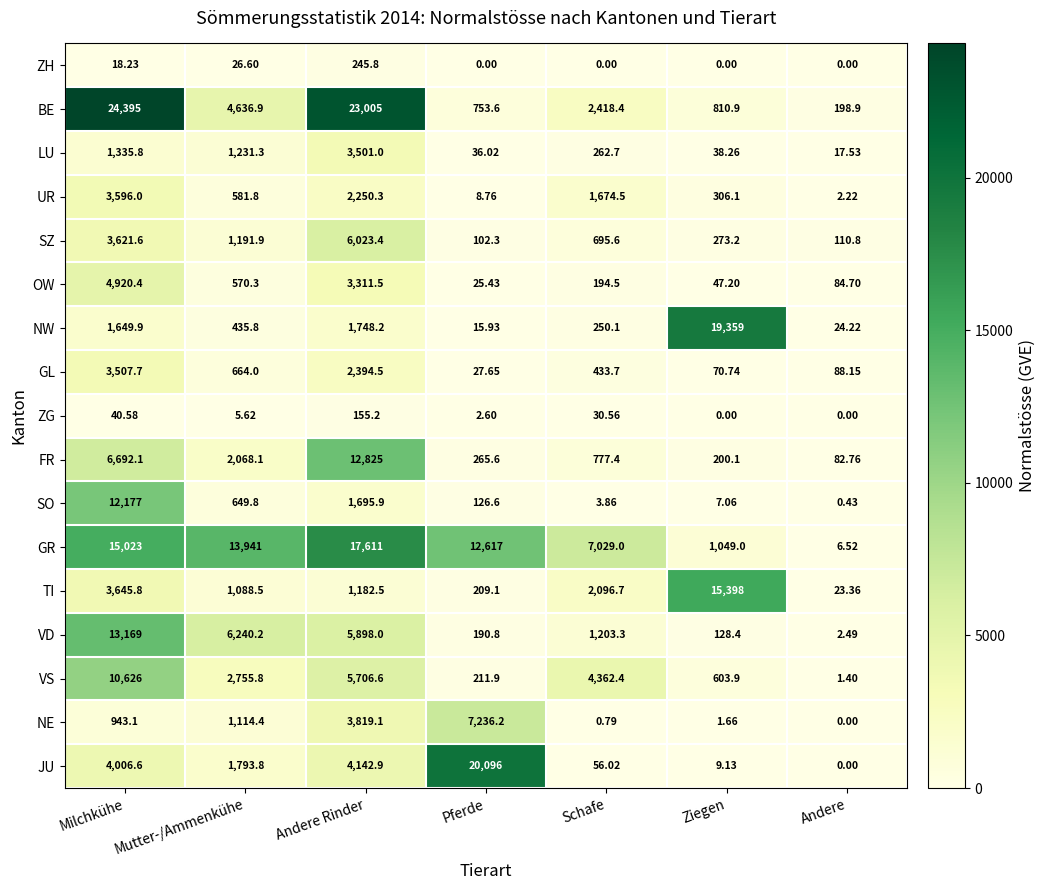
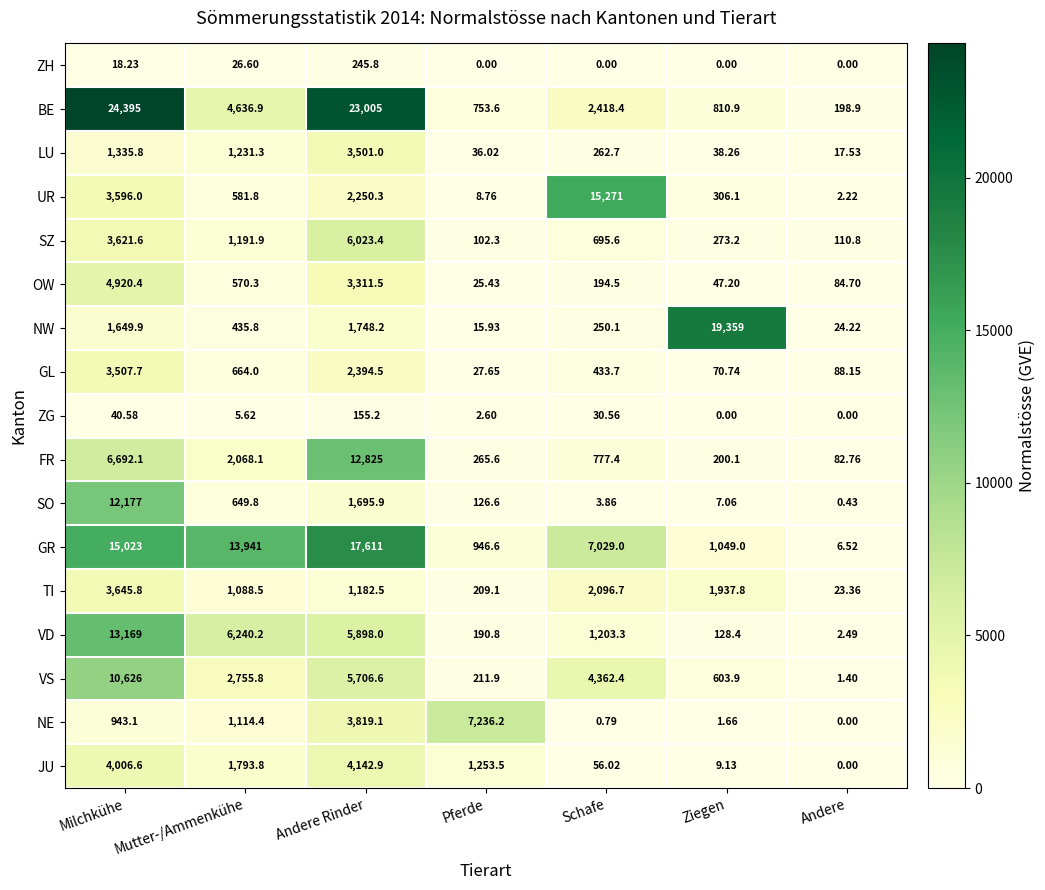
  {
    "ZH": {
      "Milchkühe": "18.23",
      "Mutter-/Ammenkühe": "26.60",
      "Andere Rinder": "245.8",
      "Pferde": "0.00",
      "Schafe": "0.00",
      "Ziegen": "0.00",
      "Andere": "0.00"
    },
    "BE": {
      "Milchkühe": "24,395",
      "Mutter-/Ammenkühe": "4,636.9",
      "Andere Rinder": "23,005",
      "Pferde": "753.6",
      "Schafe": "2,418.4",
      "Ziegen": "810.9",
      "Andere": "198.9"
    },
    "LU": {
      "Milchkühe": "1,335.8",
      "Mutter-/Ammenkühe": "1,231.3",
      "Andere Rinder": "3,501.0",
      "Pferde": "36.02",
      "Schafe": "262.7",
      "Ziegen": "38.26",
      "Andere": "17.53"
    },
    "UR": {
      "Milchkühe": "3,596.0",
      "Mutter-/Ammenkühe": "581.8",
      "Andere Rinder": "2,250.3",
      "Pferde": "8.76",
-     "Schafe": "1,674.5",
+     "Schafe": "15,271",
      "Ziegen": "306.1",
      "Andere": "2.22"
    },
    "SZ": {
      "Milchkühe": "3,621.6",
      "Mutter-/Ammenkühe": "1,191.9",
      "Andere Rinder": "6,023.4",
      "Pferde": "102.3",
      "Schafe": "695.6",
      "Ziegen": "273.2",
      "Andere": "110.8"
    },
    "OW": {
      "Milchkühe": "4,920.4",
      "Mutter-/Ammenkühe": "570.3",
      "Andere Rinder": "3,311.5",
      "Pferde": "25.43",
      "Schafe": "194.5",
      "Ziegen": "47.20",
      "Andere": "84.70"
    },
    "NW": {
      "Milchkühe": "1,649.9",
      "Mutter-/Ammenkühe": "435.8",
      "Andere Rinder": "1,748.2",
      "Pferde": "15.93",
      "Schafe": "250.1",
      "Ziegen": "19,359",
      "Andere": "24.22"
    },
    "GL": {
      "Milchkühe": "3,507.7",
      "Mutter-/Ammenkühe": "664.0",
      "Andere Rinder": "2,394.5",
      "Pferde": "27.65",
      "Schafe": "433.7",
      "Ziegen": "70.74",
      "Andere": "88.15"
    },
    "ZG": {
      "Milchkühe": "40.58",
      "Mutter-/Ammenkühe": "5.62",
      "Andere Rinder": "155.2",
      "Pferde": "2.60",
      "Schafe": "30.56",
      "Ziegen": "0.00",
      "Andere": "0.00"
    },
    "FR": {
      "Milchkühe": "6,692.1",
      "Mutter-/Ammenkühe": "2,068.1",
      "Andere Rinder": "12,825",
      "Pferde": "265.6",
      "Schafe": "777.4",
      "Ziegen": "200.1",
      "Andere": "82.76"
    },
    "SO": {
      "Milchkühe": "12,177",
      "Mutter-/Ammenkühe": "649.8",
      "Andere Rinder": "1,695.9",
      "Pferde": "126.6",
      "Schafe": "3.86",
      "Ziegen": "7.06",
      "Andere": "0.43"
    },
    "GR": {
      "Milchkühe": "15,023",
      "Mutter-/Ammenkühe": "13,941",
      "Andere Rinder": "17,611",
-     "Pferde": "12,617",
+     "Pferde": "946.6",
      "Schafe": "7,029.0",
      "Ziegen": "1,049.0",
      "Andere": "6.52"
    },
    "TI": {
      "Milchkühe": "3,645.8",
      "Mutter-/Ammenkühe": "1,088.5",
      "Andere Rinder": "1,182.5",
      "Pferde": "209.1",
      "Schafe": "2,096.7",
-     "Ziegen": "15,398",
+     "Ziegen": "1,937.8",
      "Andere": "23.36"
    },
    "VD": {
      "Milchkühe": "13,169",
      "Mutter-/Ammenkühe": "6,240.2",
      "Andere Rinder": "5,898.0",
      "Pferde": "190.8",
      "Schafe": "1,203.3",
      "Ziegen": "128.4",
      "Andere": "2.49"
    },
    "VS": {
      "Milchkühe": "10,626",
      "Mutter-/Ammenkühe": "2,755.8",
      "Andere Rinder": "5,706.6",
      "Pferde": "211.9",
      "Schafe": "4,362.4",
      "Ziegen": "603.9",
      "Andere": "1.40"
    },
    "NE": {
      "Milchkühe": "943.1",
      "Mutter-/Ammenkühe": "1,114.4",
      "Andere Rinder": "3,819.1",
      "Pferde": "7,236.2",
      "Schafe": "0.79",
      "Ziegen": "1.66",
      "Andere": "0.00"
    },
    "JU": {
      "Milchkühe": "4,006.6",
      "Mutter-/Ammenkühe": "1,793.8",
      "Andere Rinder": "4,142.9",
-     "Pferde": "20,096",
+     "Pferde": "1,253.5",
      "Schafe": "56.02",
      "Ziegen": "9.13",
      "Andere": "0.00"
    }
  }
